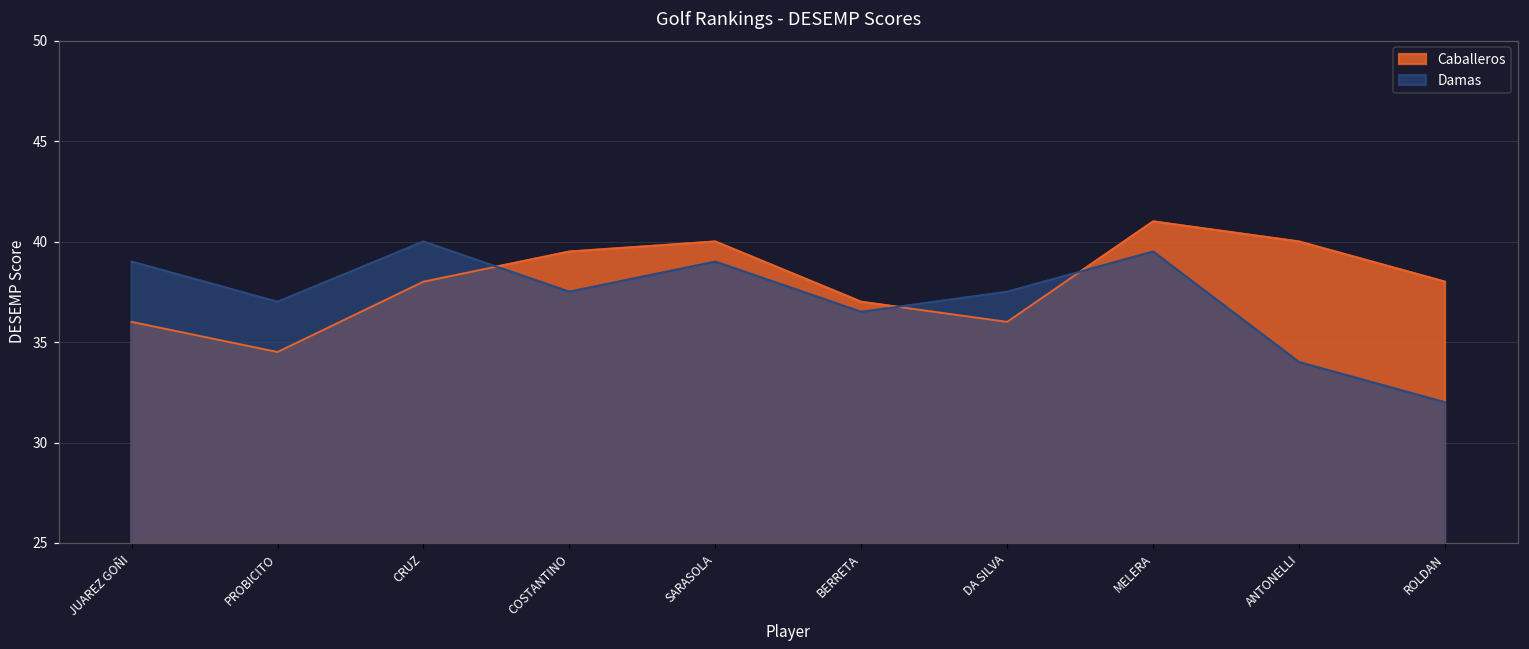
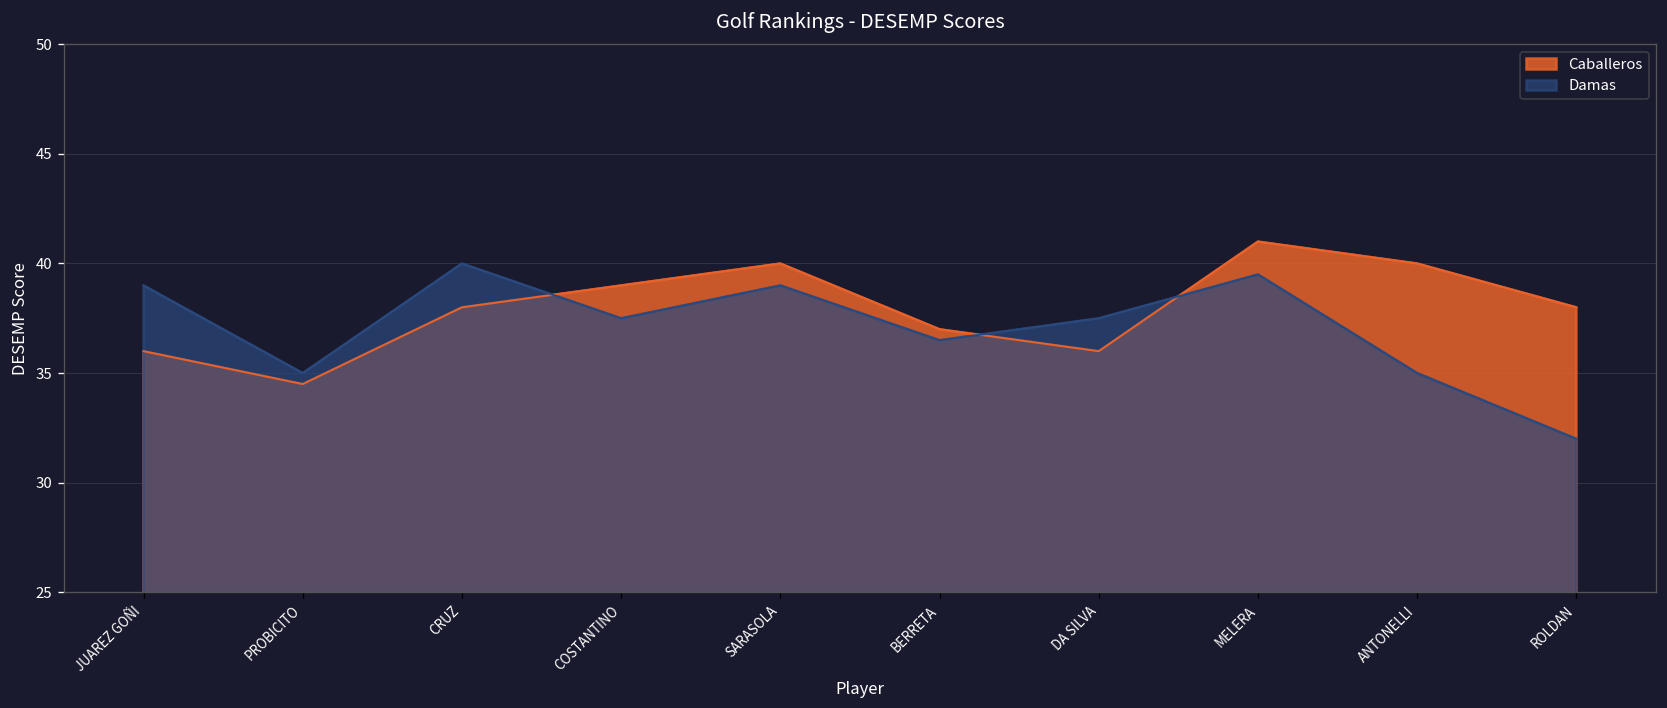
  {
    "Caballeros": {
      "JUAREZ GOÑI": 36.0,
      "PROBICITO": 34.5,
      "CRUZ": 38.0,
-     "COSTANTINO": 39.5,
+     "COSTANTINO": 39.0,
      "SARASOLA": 40.0,
      "BERRETA": 37.0,
      "DA SILVA": 36.0,
      "MELERA": 41.0,
      "ANTONELLI": 40.0,
      "ROLDAN": 38.0
    },
    "Damas": {
      "JUAREZ GOÑI": 39,
-     "PROBICITO": 37,
+     "PROBICITO": 35,
      "CRUZ": 40,
      "COSTANTINO": 37.5,
      "SARASOLA": 39,
      "BERRETA": 36.5,
      "DA SILVA": 37.5,
      "MELERA": 39.5,
-     "ANTONELLI": 34,
+     "ANTONELLI": 35,
      "ROLDAN": 32
    }
  }
